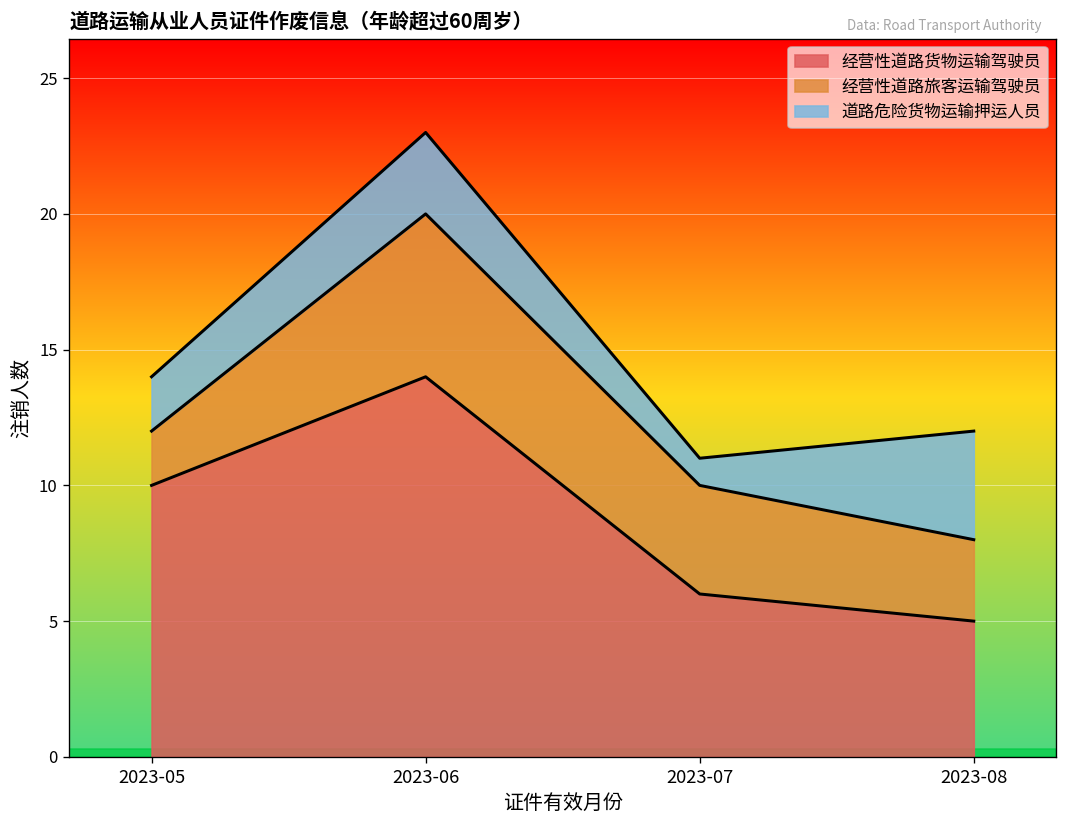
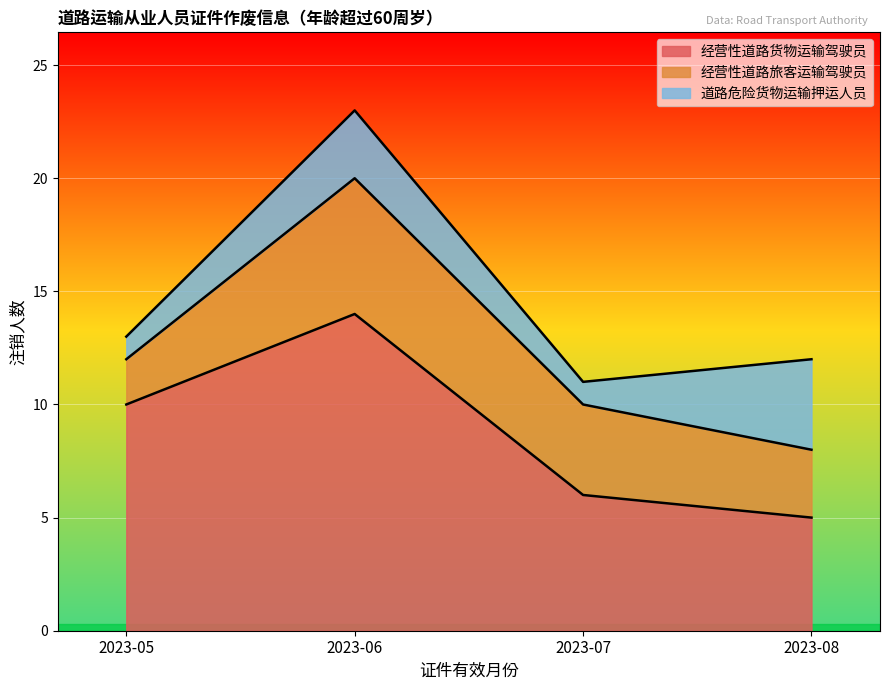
  {
    "道路危险货物运输押运人员": {
-     "2023-05": 2,
+     "2023-05": 1,
      "2023-06": 3,
      "2023-07": 1,
      "2023-08": 4
    }
  }
